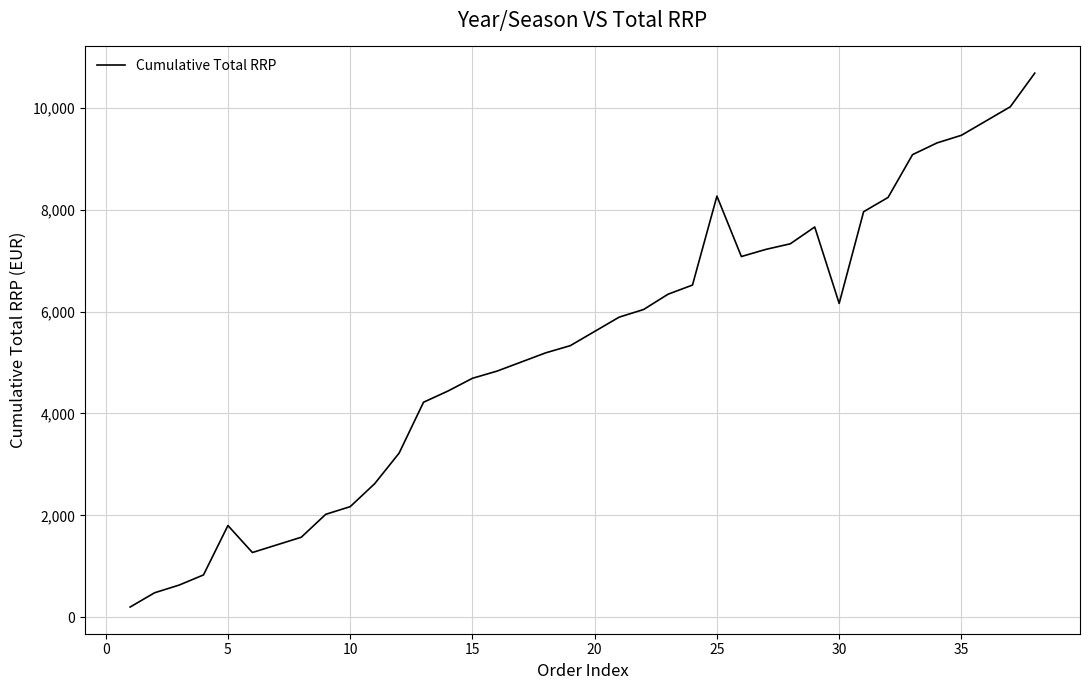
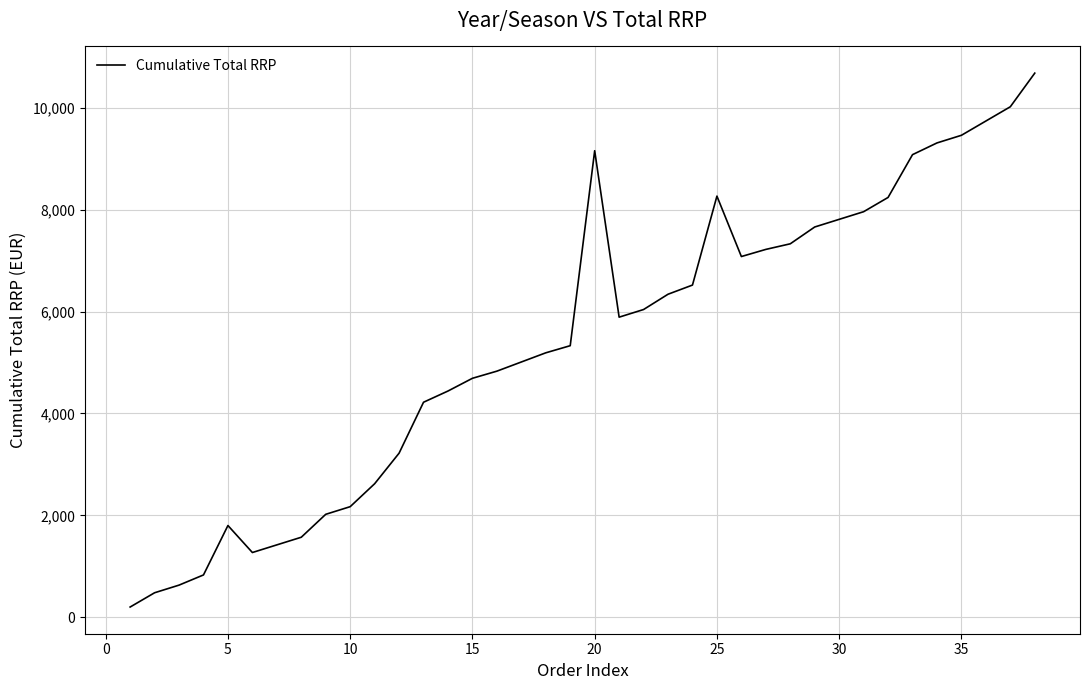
  {
    "5": "1,800",
    "10": "2,200",
    "15": "4,700",
-   "20": "5,600",
+   "20": "9,200",
    "25": "8,300",
-   "30": "6,200",
+   "30": "7,800",
    "35": "9,500"
  }
